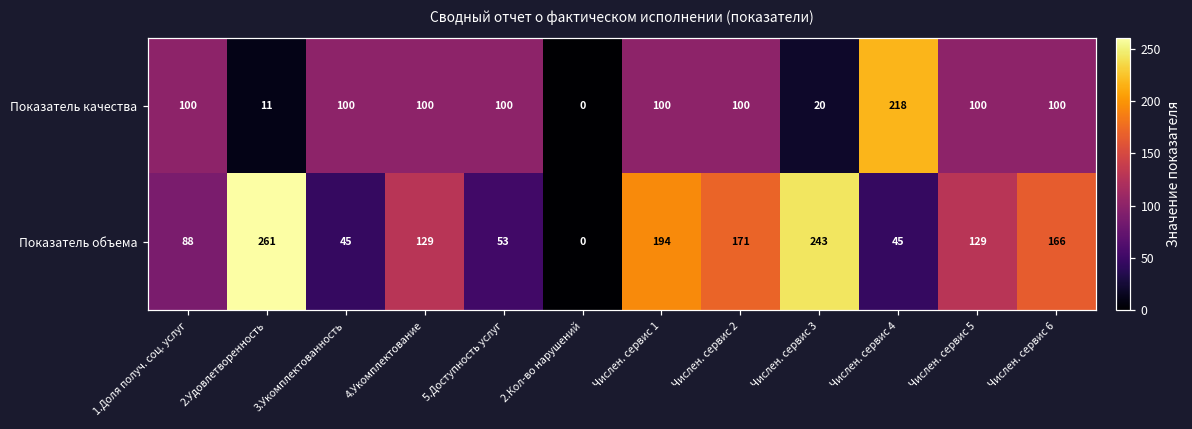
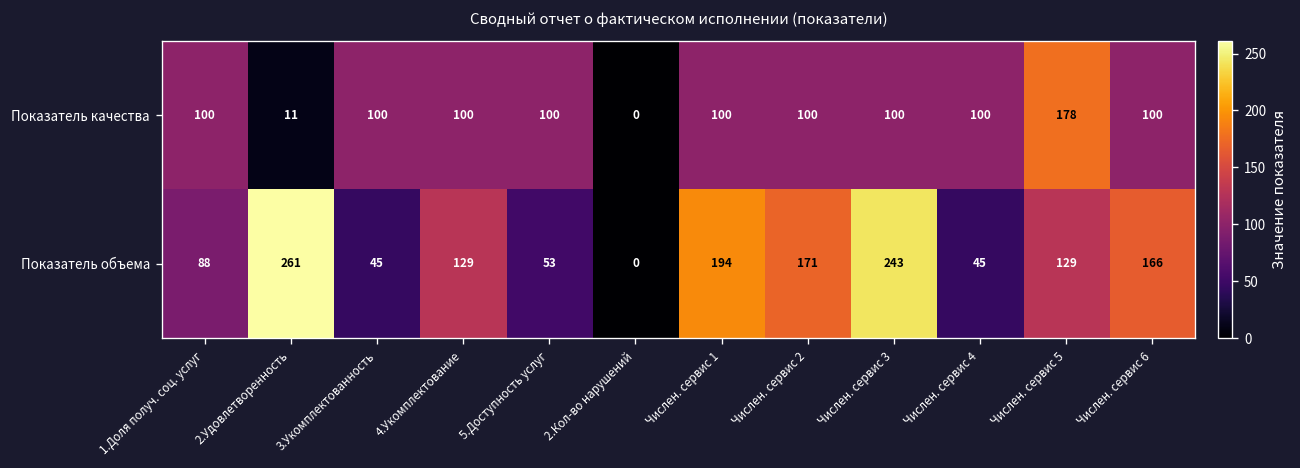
  {
    "Показатель качества": {
      "1.Доля получ. соц. услуг": 100,
      "2.Удовлетворенность": 11,
      "3.Укомплектованность": 100,
      "4.Укомплектование": 100,
      "5.Доступность услуг": 100,
      "2.Кол-во нарушений": 0,
      "Числен. сервис 1": 100,
      "Числен. сервис 2": 100,
-     "Числен. сервис 3": 20,
-     "Числен. сервис 4": 218,
-     "Числен. сервис 5": 100,
+     "Числен. сервис 3": 100,
+     "Числен. сервис 4": 100,
+     "Числен. сервис 5": 178,
      "Числен. сервис 6": 100
    },
    "Показатель объема": {
      "1.Доля получ. соц. услуг": 88,
      "2.Удовлетворенность": 261,
      "3.Укомплектованность": 45,
      "4.Укомплектование": 129,
      "5.Доступность услуг": 53,
      "2.Кол-во нарушений": 0,
      "Числен. сервис 1": 194,
      "Числен. сервис 2": 171,
      "Числен. сервис 3": 243,
      "Числен. сервис 4": 45,
      "Числен. сервис 5": 129,
      "Числен. сервис 6": 166
    }
  }
